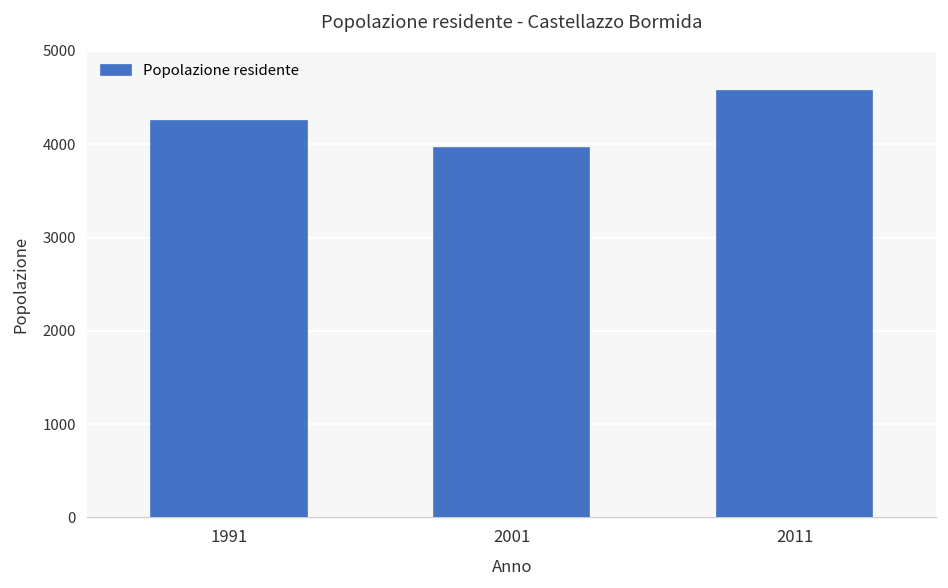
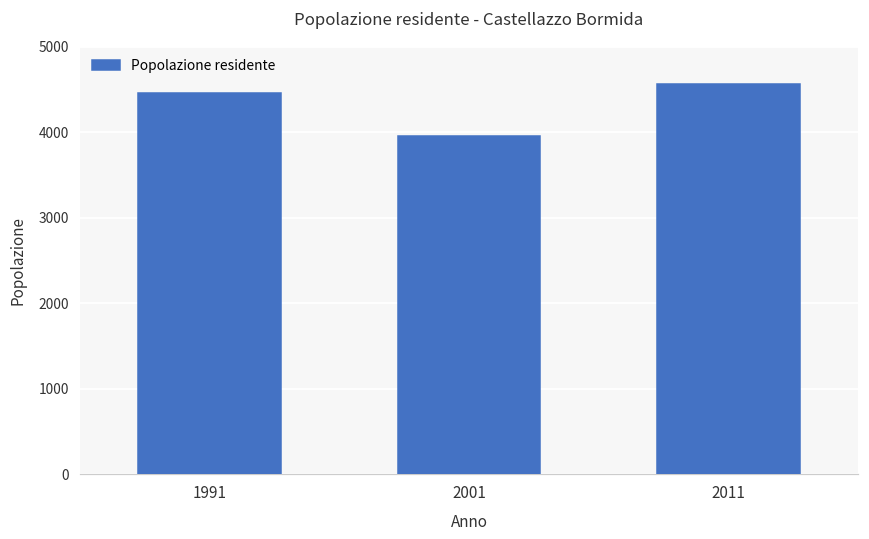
  {
-   "1991": 4200,
+   "1991": 4500,
    "2001": 4000,
    "2011": 4600
  }
